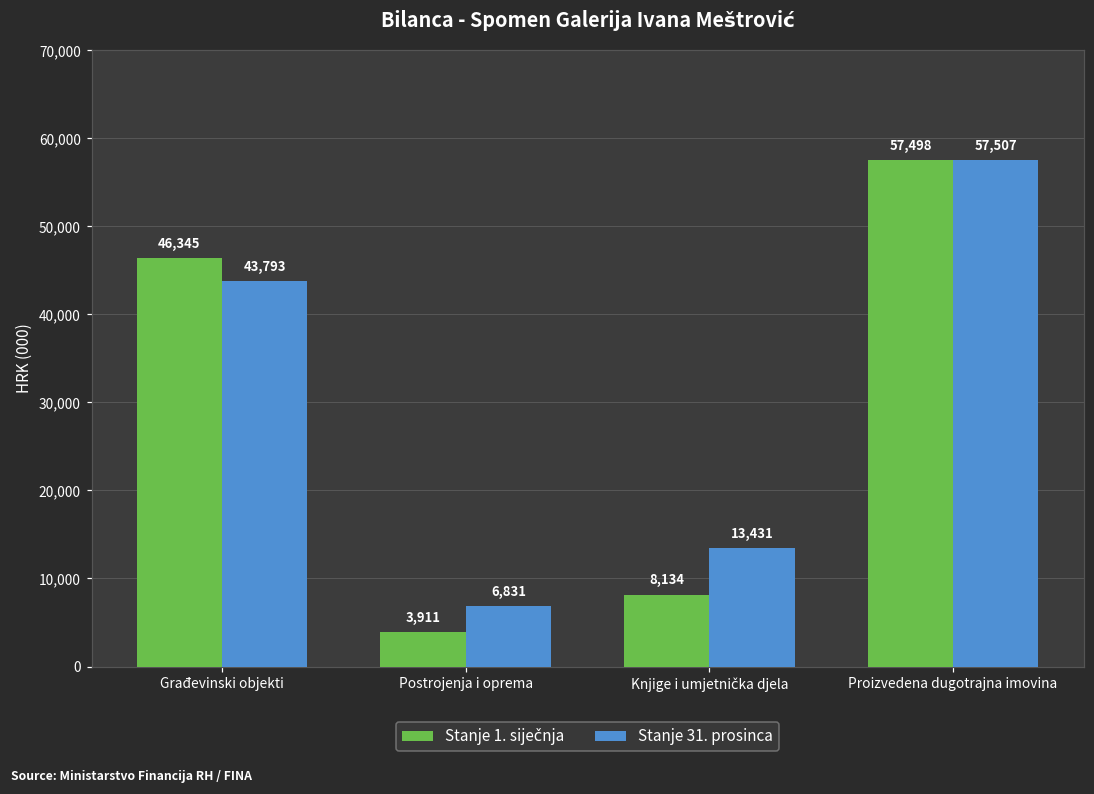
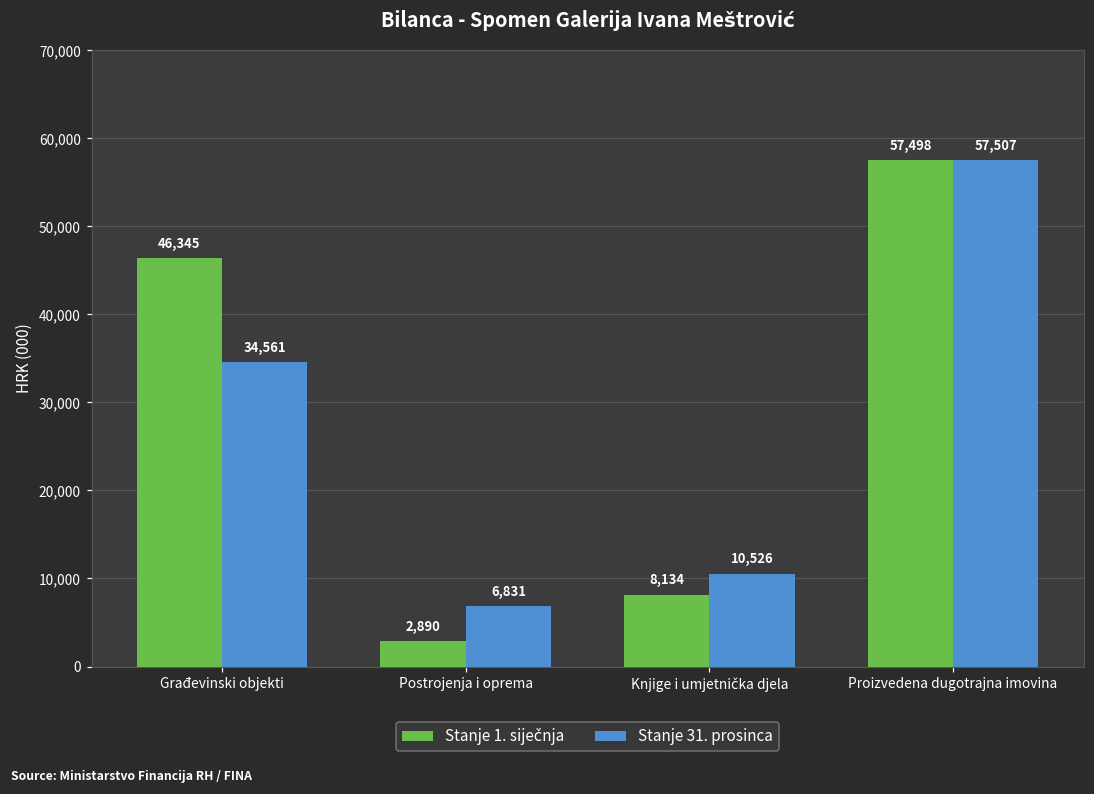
  {
    "Stanje 1. siječnja": {
      "Građevinski objekti": "46,345",
-     "Postrojenja i oprema": "3,911",
+     "Postrojenja i oprema": "2,890",
      "Knjige i umjetnička djela": "8,134",
      "Proizvedena dugotrajna imovina": "57,498"
    },
    "Stanje 31. prosinca": {
-     "Građevinski objekti": "43,793",
+     "Građevinski objekti": "34,561",
      "Postrojenja i oprema": "6,831",
-     "Knjige i umjetnička djela": "13,431",
+     "Knjige i umjetnička djela": "10,526",
      "Proizvedena dugotrajna imovina": "57,507"
    }
  }
